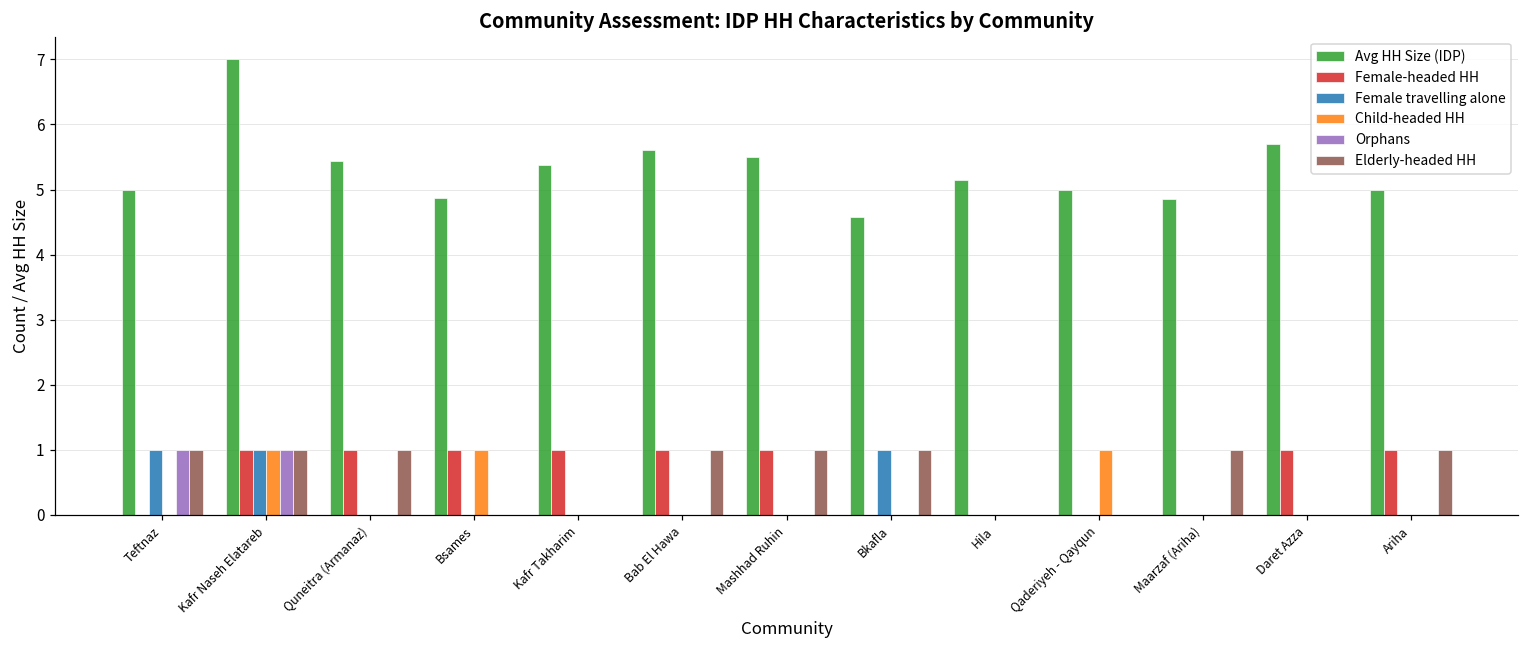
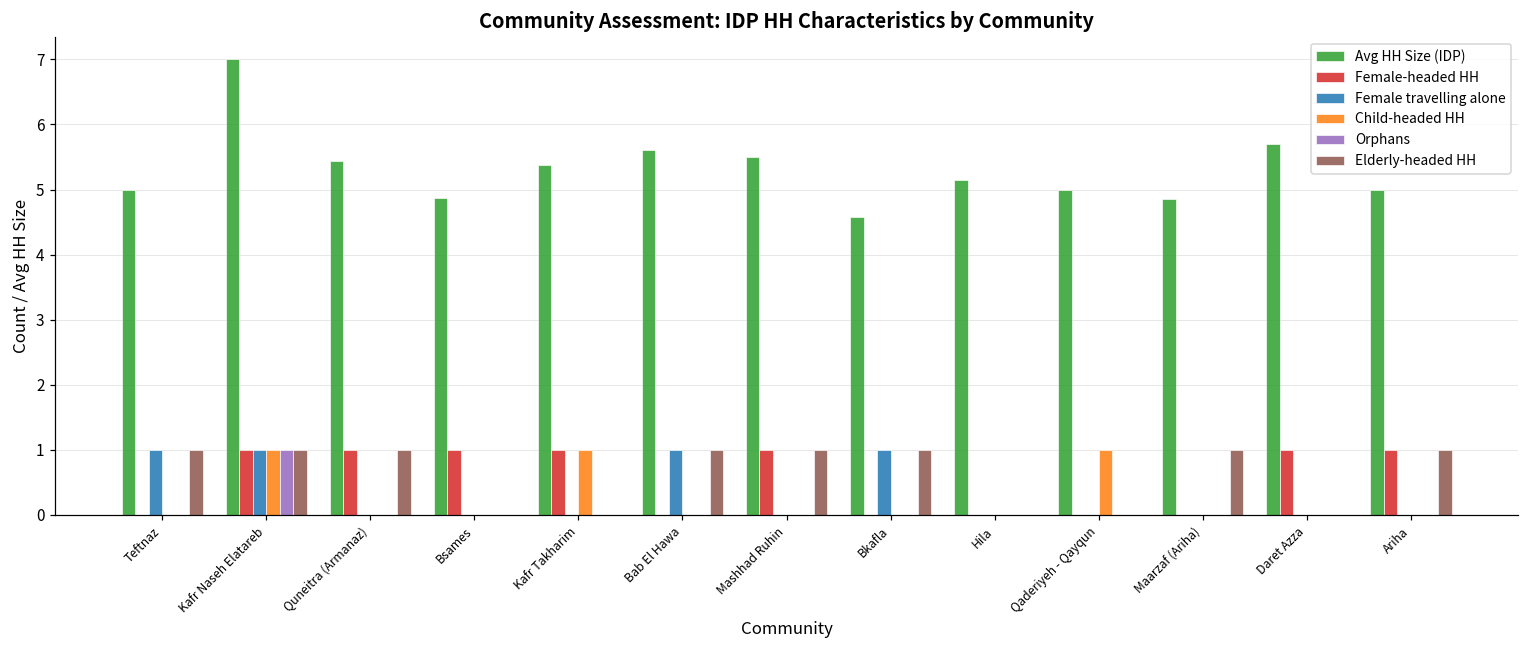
  {
    "Avg HH Size (IDP)": {
      "Teftnaz": 5,
      "Kafr Naseh Elatareb": 7,
      "Quneitra (Armanaz)": 5.4,
      "Bsames": 4.9,
      "Kafr Takharim": 5.4,
      "Bab El Hawa": 5.6,
      "Mashhad Ruhin": 5.5,
      "Bkafla": 4.6,
      "Hila": 5.1,
      "Qaderiyeh - Qayqun": 5,
      "Maarzaf (Ariha)": 4.9,
      "Daret Azza": 5.7,
      "Ariha": 5
    },
    "Female-headed HH": {
      "Teftnaz": 0,
      "Kafr Naseh Elatareb": 1,
      "Quneitra (Armanaz)": 1,
      "Bsames": 1,
      "Kafr Takharim": 1,
-     "Bab El Hawa": 1,
+     "Bab El Hawa": 0,
      "Mashhad Ruhin": 1,
      "Bkafla": 0,
      "Hila": 0,
      "Qaderiyeh - Qayqun": 0,
      "Maarzaf (Ariha)": 0,
      "Daret Azza": 1,
      "Ariha": 1
    },
    "Female travelling alone": {
      "Teftnaz": 1,
      "Kafr Naseh Elatareb": 1,
      "Quneitra (Armanaz)": 0,
      "Bsames": 0,
      "Kafr Takharim": 0,
-     "Bab El Hawa": 0,
+     "Bab El Hawa": 1,
      "Mashhad Ruhin": 0,
      "Bkafla": 1,
      "Hila": 0,
      "Qaderiyeh - Qayqun": 0,
      "Maarzaf (Ariha)": 0,
      "Daret Azza": 0,
      "Ariha": 0
    },
    "Child-headed HH": {
      "Teftnaz": 0,
      "Kafr Naseh Elatareb": 1,
      "Quneitra (Armanaz)": 0,
-     "Bsames": 1,
-     "Kafr Takharim": 0,
+     "Bsames": 0,
+     "Kafr Takharim": 1,
      "Bab El Hawa": 0,
      "Mashhad Ruhin": 0,
      "Bkafla": 0,
      "Hila": 0,
      "Qaderiyeh - Qayqun": 1,
      "Maarzaf (Ariha)": 0,
      "Daret Azza": 0,
      "Ariha": 0
    },
    "Orphans": {
-     "Teftnaz": 1,
+     "Teftnaz": 0,
      "Kafr Naseh Elatareb": 1,
      "Quneitra (Armanaz)": 0,
      "Bsames": 0,
      "Kafr Takharim": 0,
      "Bab El Hawa": 0,
      "Mashhad Ruhin": 0,
      "Bkafla": 0,
      "Hila": 0,
      "Qaderiyeh - Qayqun": 0,
      "Maarzaf (Ariha)": 0,
      "Daret Azza": 0,
      "Ariha": 0
    },
    "Elderly-headed HH": {
      "Teftnaz": 1,
      "Kafr Naseh Elatareb": 1,
      "Quneitra (Armanaz)": 1,
      "Bsames": 0,
      "Kafr Takharim": 0,
      "Bab El Hawa": 1,
      "Mashhad Ruhin": 1,
      "Bkafla": 1,
      "Hila": 0,
      "Qaderiyeh - Qayqun": 0,
      "Maarzaf (Ariha)": 1,
      "Daret Azza": 0,
      "Ariha": 1
    }
  }
